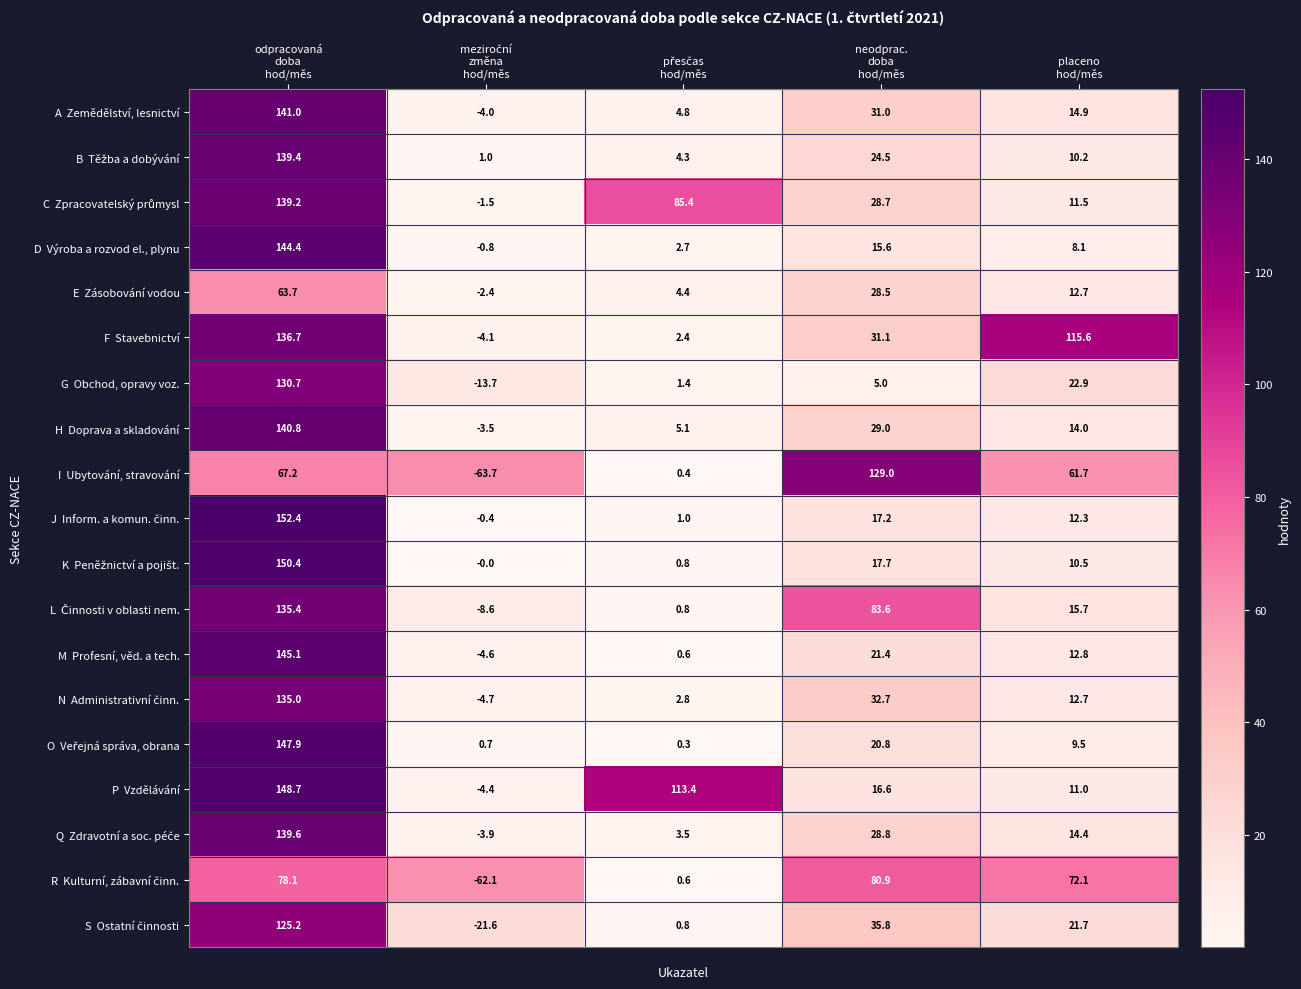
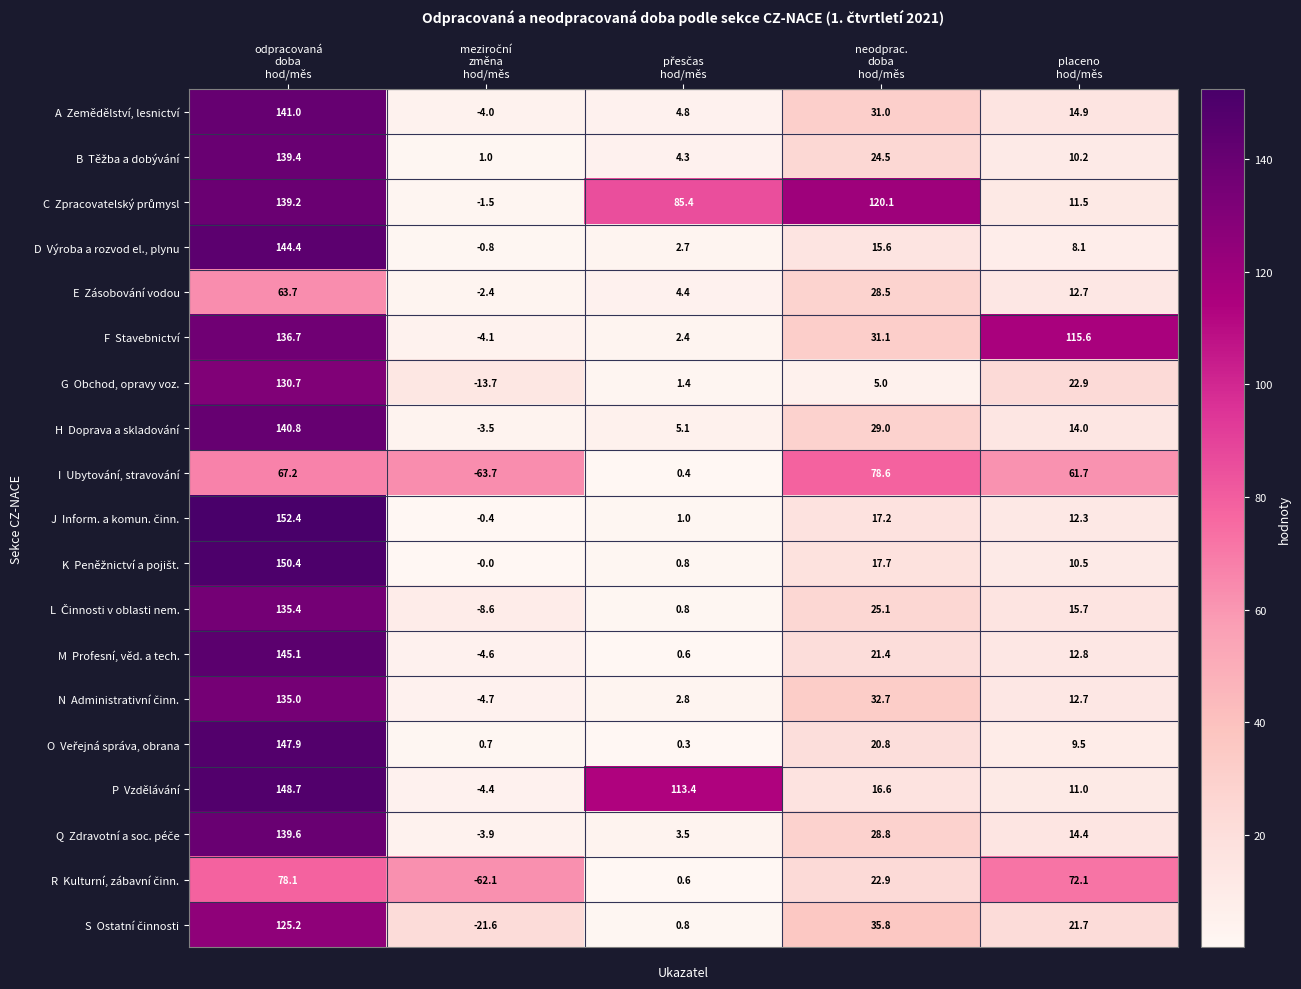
  {
    "A Zemědělství, lesnictví": {
      "odpracovaná doba hod/měs": 141.0,
      "meziroční změna hod/měs": -4.0,
      "přesčas hod/měs": 4.8,
      "neodprac. doba hod/měs": 31.0,
      "placeno hod/měs": 14.9
    },
    "B Těžba a dobývání": {
      "odpracovaná doba hod/měs": 139.4,
      "meziroční změna hod/měs": 1.0,
      "přesčas hod/měs": 4.3,
      "neodprac. doba hod/měs": 24.5,
      "placeno hod/měs": 10.2
    },
    "C Zpracovatelský průmysl": {
      "odpracovaná doba hod/měs": 139.2,
      "meziroční změna hod/měs": -1.5,
      "přesčas hod/měs": 85.4,
-     "neodprac. doba hod/měs": 28.7,
+     "neodprac. doba hod/měs": 120.1,
      "placeno hod/měs": 11.5
    },
    "D Výroba a rozvod el., plynu": {
      "odpracovaná doba hod/měs": 144.4,
      "meziroční změna hod/měs": -0.8,
      "přesčas hod/měs": 2.7,
      "neodprac. doba hod/měs": 15.6,
      "placeno hod/měs": 8.1
    },
    "E Zásobování vodou": {
      "odpracovaná doba hod/měs": 63.7,
      "meziroční změna hod/měs": -2.4,
      "přesčas hod/měs": 4.4,
      "neodprac. doba hod/měs": 28.5,
      "placeno hod/měs": 12.7
    },
    "F Stavebnictví": {
      "odpracovaná doba hod/měs": 136.7,
      "meziroční změna hod/měs": -4.1,
      "přesčas hod/měs": 2.4,
      "neodprac. doba hod/měs": 31.1,
      "placeno hod/měs": 115.6
    },
    "G Obchod, opravy voz.": {
      "odpracovaná doba hod/měs": 130.7,
      "meziroční změna hod/měs": -13.7,
      "přesčas hod/měs": 1.4,
      "neodprac. doba hod/měs": 5.0,
      "placeno hod/měs": 22.9
    },
    "H Doprava a skladování": {
      "odpracovaná doba hod/měs": 140.8,
      "meziroční změna hod/měs": -3.5,
      "přesčas hod/měs": 5.1,
      "neodprac. doba hod/měs": 29.0,
      "placeno hod/měs": 14.0
    },
    "I Ubytování, stravování": {
      "odpracovaná doba hod/měs": 67.2,
      "meziroční změna hod/měs": -63.7,
      "přesčas hod/měs": 0.4,
-     "neodprac. doba hod/měs": 129.0,
+     "neodprac. doba hod/měs": 78.6,
      "placeno hod/měs": 61.7
    },
    "J Inform. a komun. činn.": {
      "odpracovaná doba hod/měs": 152.4,
      "meziroční změna hod/měs": -0.4,
      "přesčas hod/měs": 1.0,
      "neodprac. doba hod/měs": 17.2,
      "placeno hod/měs": 12.3
    },
    "K Peněžnictví a pojišt.": {
      "odpracovaná doba hod/měs": 150.4,
      "meziroční změna hod/měs": -0.0,
      "přesčas hod/měs": 0.8,
      "neodprac. doba hod/měs": 17.7,
      "placeno hod/měs": 10.5
    },
    "L Činnosti v oblasti nem.": {
      "odpracovaná doba hod/měs": 135.4,
      "meziroční změna hod/měs": -8.6,
      "přesčas hod/měs": 0.8,
-     "neodprac. doba hod/měs": 83.6,
+     "neodprac. doba hod/měs": 25.1,
      "placeno hod/měs": 15.7
    },
    "M Profesní, věd. a tech.": {
      "odpracovaná doba hod/měs": 145.1,
      "meziroční změna hod/měs": -4.6,
      "přesčas hod/měs": 0.6,
      "neodprac. doba hod/měs": 21.4,
      "placeno hod/měs": 12.8
    },
    "N Administrativní činn.": {
      "odpracovaná doba hod/měs": 135.0,
      "meziroční změna hod/měs": -4.7,
      "přesčas hod/měs": 2.8,
      "neodprac. doba hod/měs": 32.7,
      "placeno hod/měs": 12.7
    },
    "O Veřejná správa, obrana": {
      "odpracovaná doba hod/měs": 147.9,
      "meziroční změna hod/měs": 0.7,
      "přesčas hod/měs": 0.3,
      "neodprac. doba hod/měs": 20.8,
      "placeno hod/měs": 9.5
    },
    "P Vzdělávání": {
      "odpracovaná doba hod/měs": 148.7,
      "meziroční změna hod/měs": -4.4,
      "přesčas hod/měs": 113.4,
      "neodprac. doba hod/měs": 16.6,
      "placeno hod/měs": 11.0
    },
    "Q Zdravotní a soc. péče": {
      "odpracovaná doba hod/měs": 139.6,
      "meziroční změna hod/měs": -3.9,
      "přesčas hod/měs": 3.5,
      "neodprac. doba hod/měs": 28.8,
      "placeno hod/měs": 14.4
    },
    "R Kulturní, zábavní činn.": {
      "odpracovaná doba hod/měs": 78.1,
      "meziroční změna hod/měs": -62.1,
      "přesčas hod/měs": 0.6,
-     "neodprac. doba hod/měs": 80.9,
+     "neodprac. doba hod/měs": 22.9,
      "placeno hod/měs": 72.1
    },
    "S Ostatní činnosti": {
      "odpracovaná doba hod/měs": 125.2,
      "meziroční změna hod/měs": -21.6,
      "přesčas hod/měs": 0.8,
      "neodprac. doba hod/měs": 35.8,
      "placeno hod/měs": 21.7
    }
  }
